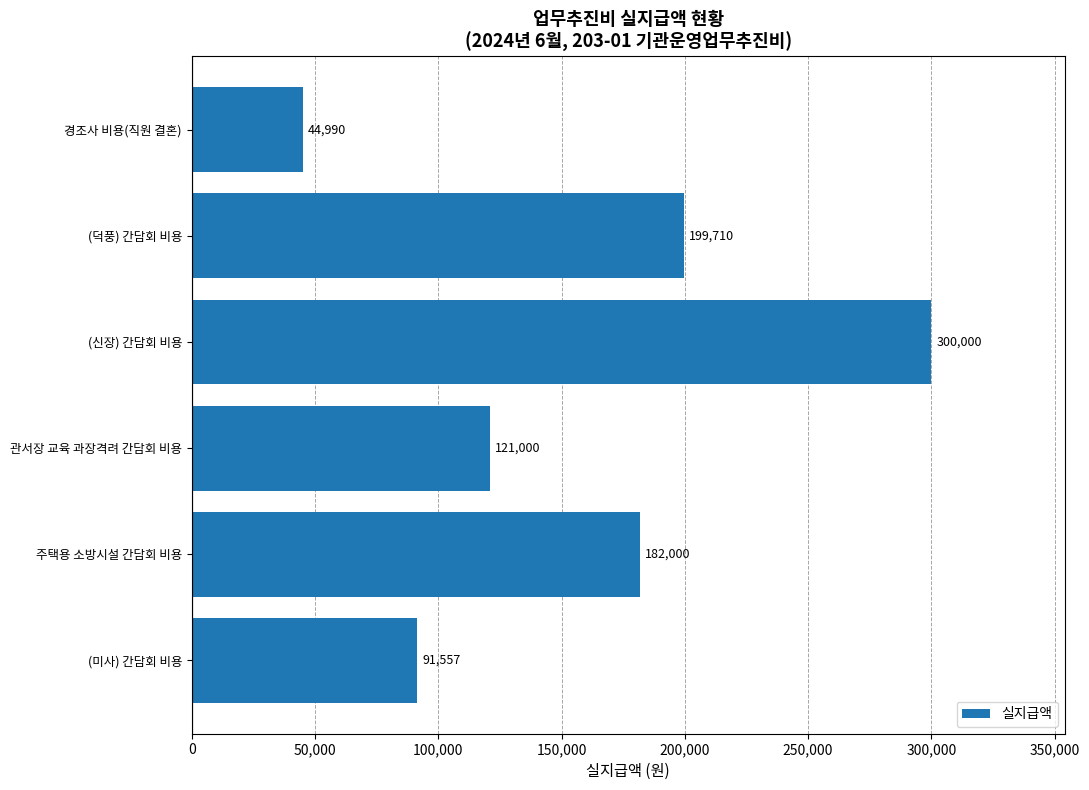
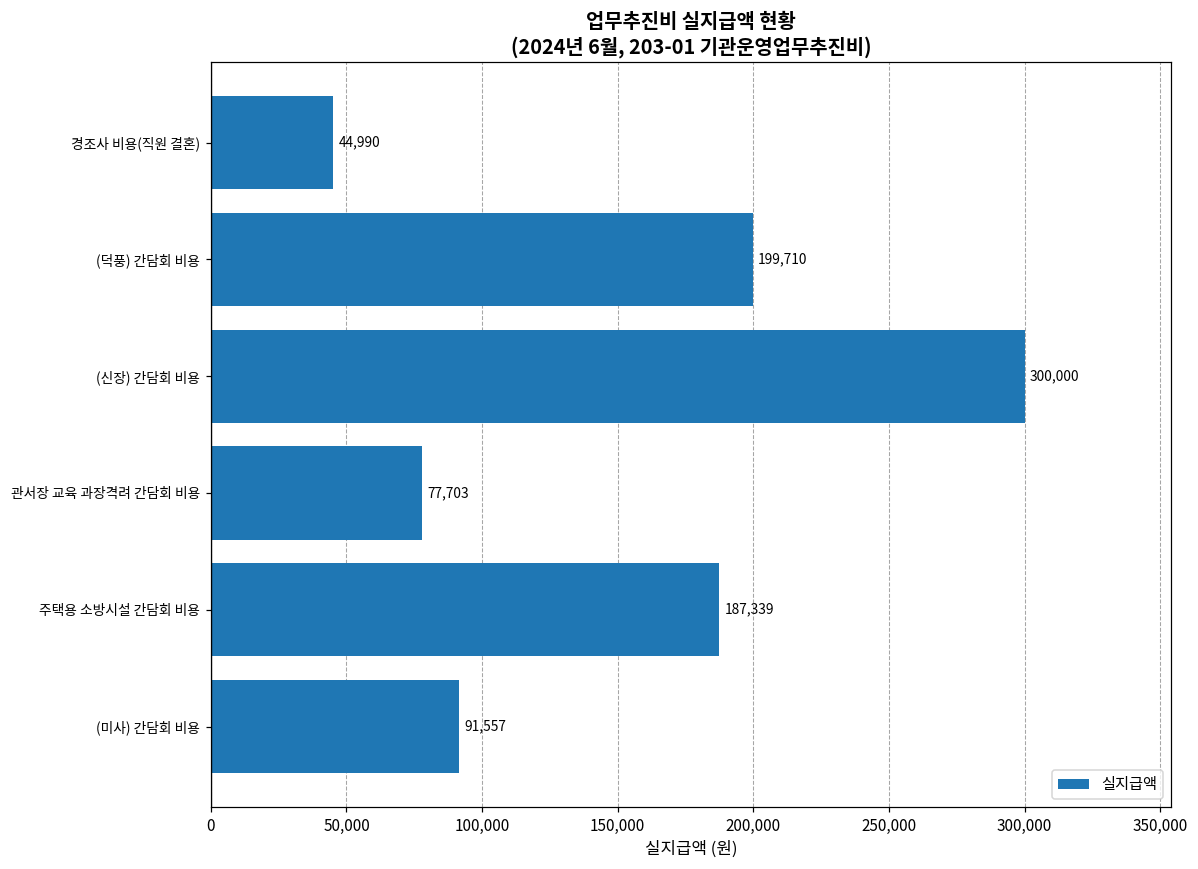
  {
    "경조사 비용(직원 결혼)": "44,990",
    "(덕풍) 간담회 비용": "199,710",
    "(신장) 간담회 비용": "300,000",
-   "관서장 교육 과장격려 간담회 비용": "121,000",
-   "주택용 소방시설 간담회 비용": "182,000",
+   "관서장 교육 과장격려 간담회 비용": "77,703",
+   "주택용 소방시설 간담회 비용": "187,339",
    "(미사) 간담회 비용": "91,557"
  }
